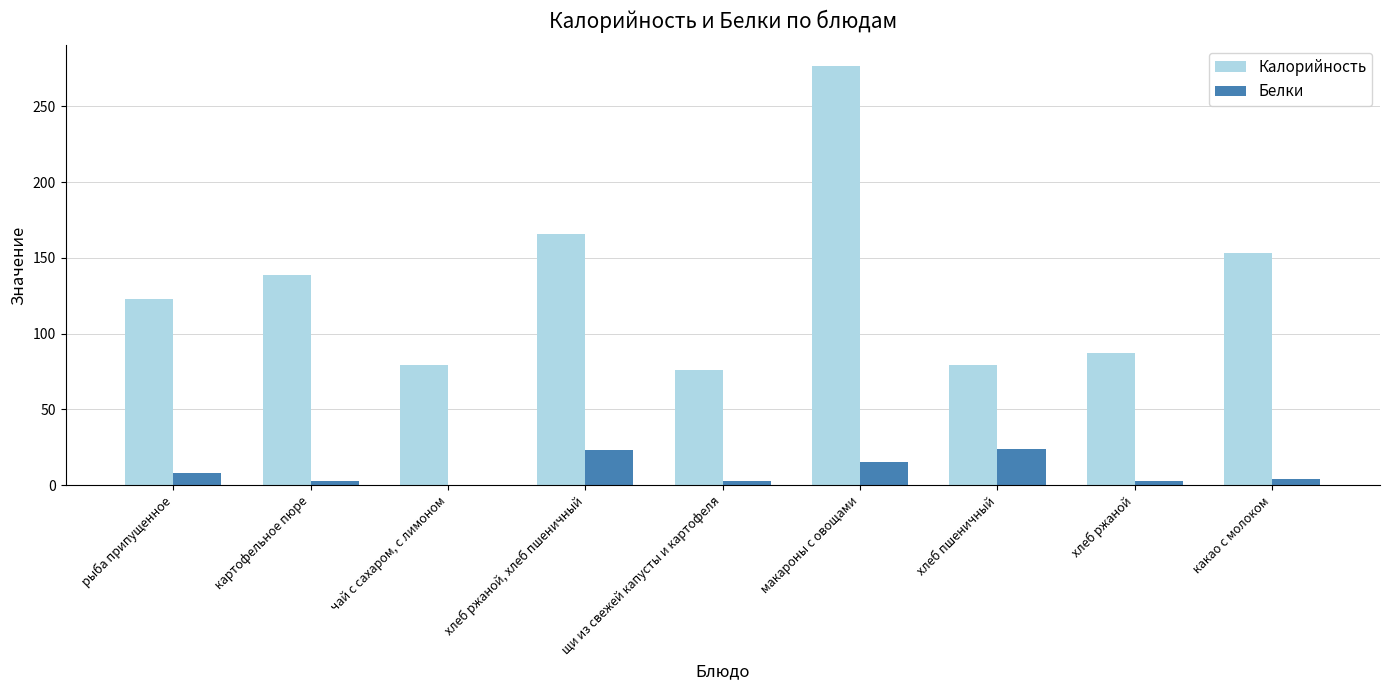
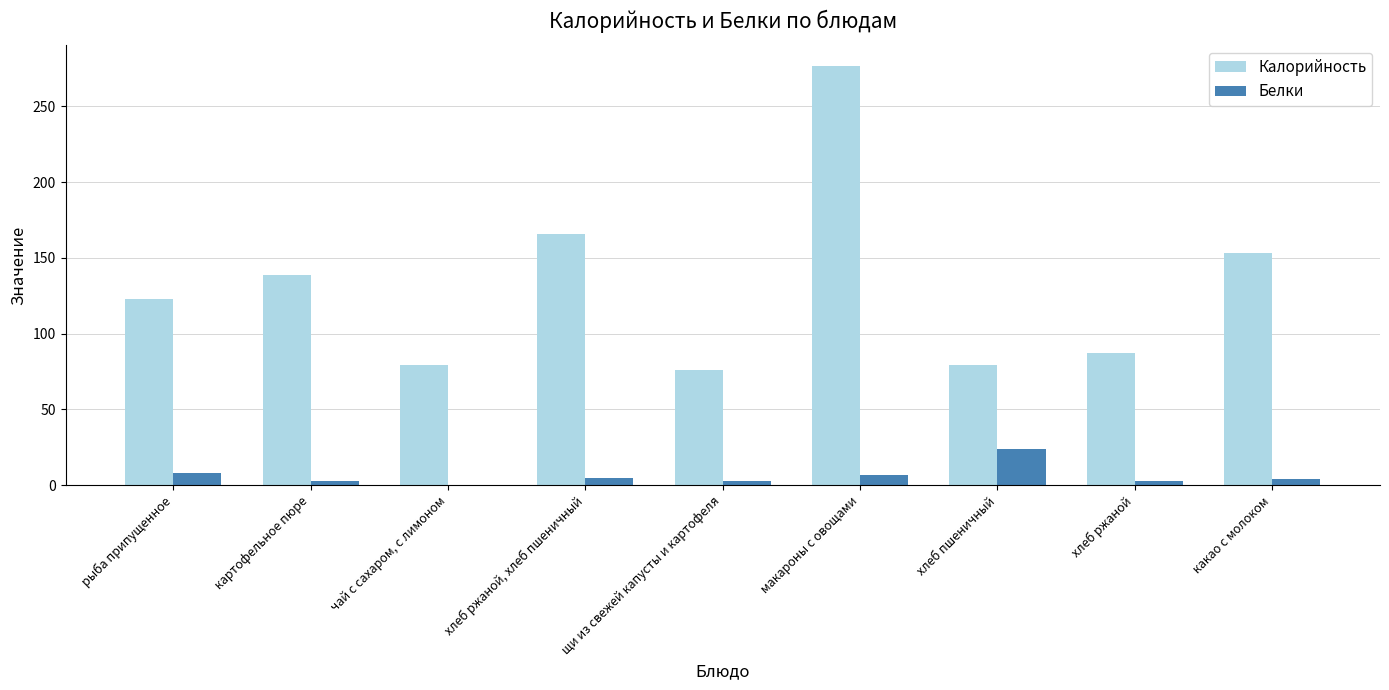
  {
    "Калорийность": {
      "рыба припущенное": 123,
      "картофельное пюре": 139,
      "чай с сахаром, с лимоном": 79,
      "хлеб ржаной, хлеб пшеничный": 166,
      "щи из свежей капусты и картофеля": 76,
      "макароны с овощами": 277,
      "хлеб пшеничный": 79,
      "хлеб ржаной": 87,
      "какао с молоком": 153
    },
    "Белки": {
      "рыба припущенное": 8,
      "картофельное пюре": 3,
      "чай с сахаром, с лимоном": 0,
-     "хлеб ржаной, хлеб пшеничный": 23,
+     "хлеб ржаной, хлеб пшеничный": 5,
      "щи из свежей капусты и картофеля": 3,
-     "макароны с овощами": 15,
+     "макароны с овощами": 7,
      "хлеб пшеничный": 24,
      "хлеб ржаной": 3,
      "какао с молоком": 4
    }
  }
